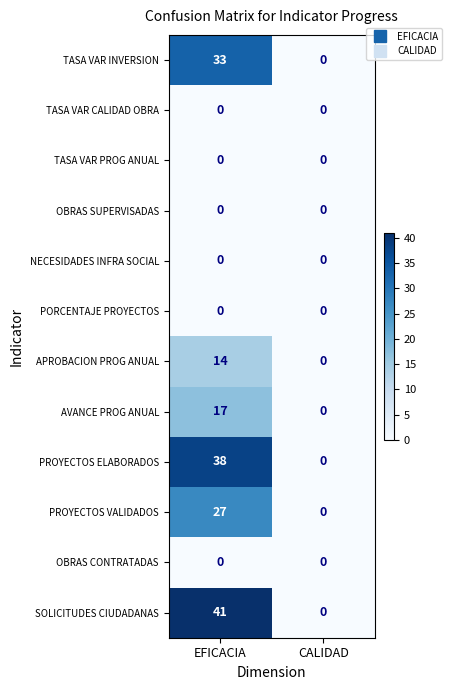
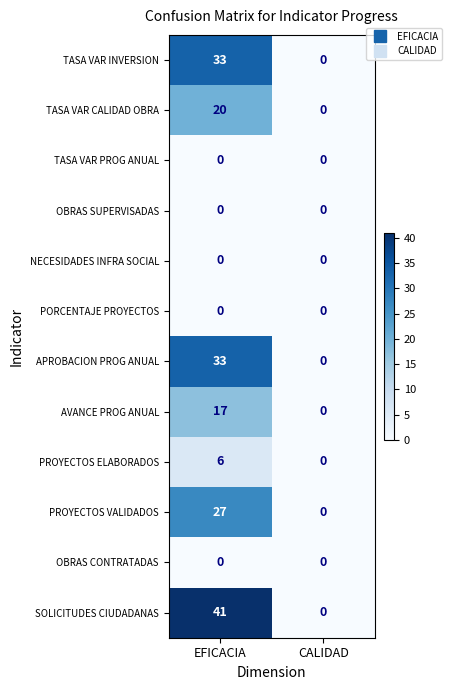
  {
    "TASA VAR INVERSION": {
      "EFICACIA": 33,
      "CALIDAD": 0
    },
    "TASA VAR CALIDAD OBRA": {
-     "EFICACIA": 0,
+     "EFICACIA": 20,
      "CALIDAD": 0
    },
    "TASA VAR PROG ANUAL": {
      "EFICACIA": 0,
      "CALIDAD": 0
    },
    "OBRAS SUPERVISADAS": {
      "EFICACIA": 0,
      "CALIDAD": 0
    },
    "NECESIDADES INFRA SOCIAL": {
      "EFICACIA": 0,
      "CALIDAD": 0
    },
    "PORCENTAJE PROYECTOS": {
      "EFICACIA": 0,
      "CALIDAD": 0
    },
    "APROBACION PROG ANUAL": {
-     "EFICACIA": 14,
+     "EFICACIA": 33,
      "CALIDAD": 0
    },
    "AVANCE PROG ANUAL": {
      "EFICACIA": 17,
      "CALIDAD": 0
    },
    "PROYECTOS ELABORADOS": {
-     "EFICACIA": 38,
+     "EFICACIA": 6,
      "CALIDAD": 0
    },
    "PROYECTOS VALIDADOS": {
      "EFICACIA": 27,
      "CALIDAD": 0
    },
    "OBRAS CONTRATADAS": {
      "EFICACIA": 0,
      "CALIDAD": 0
    },
    "SOLICITUDES CIUDADANAS": {
      "EFICACIA": 41,
      "CALIDAD": 0
    }
  }
